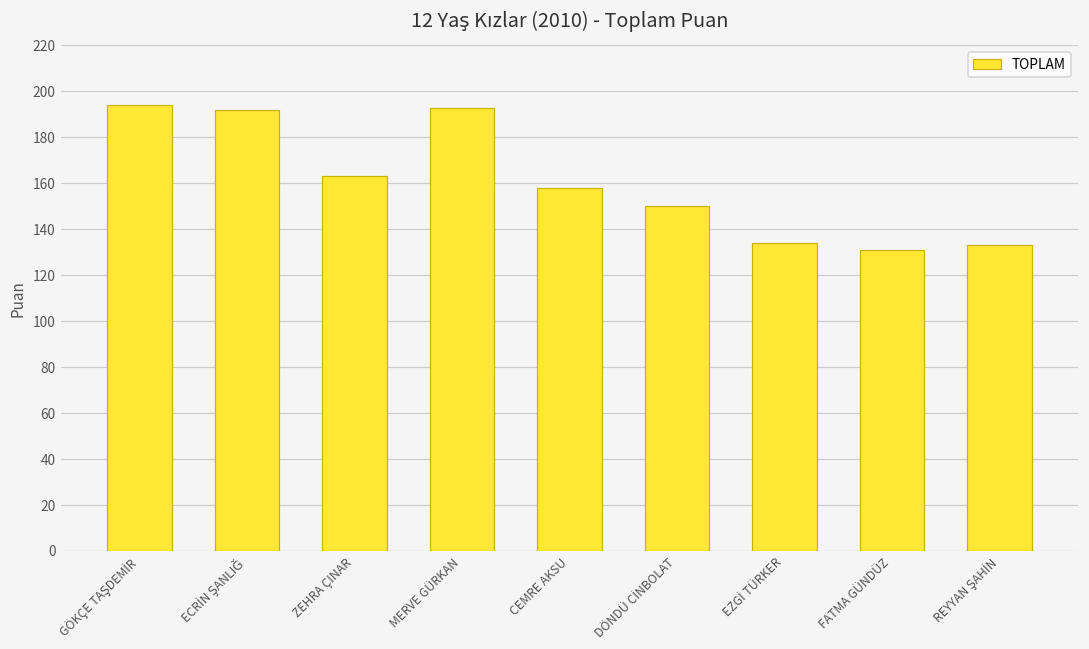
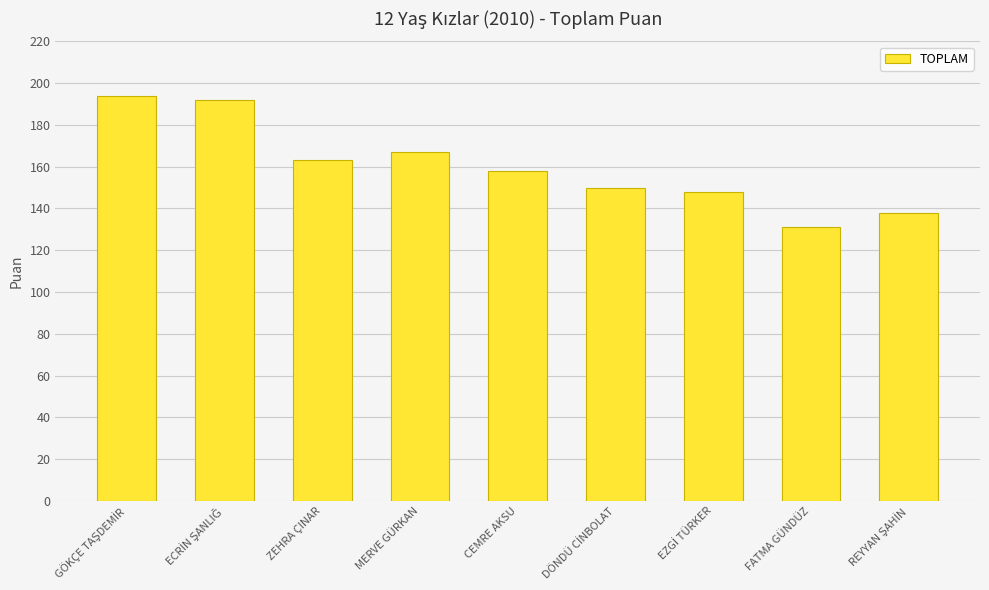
  {
    "GÖKÇE TAŞDEMİR": 194,
    "ECRİN ŞANLIĞ": 192,
    "ZEHRA ÇINAR": 163,
-   "MERVE GÜRKAN": 193,
+   "MERVE GÜRKAN": 167,
    "CEMRE AKSU": 158,
    "DÖNDÜ CİNBOLAT": 150,
-   "EZGİ TÜRKER": 134,
+   "EZGİ TÜRKER": 148,
    "FATMA GÜNDÜZ": 131,
-   "REYYAN ŞAHİN": 133
+   "REYYAN ŞAHİN": 138
  }
